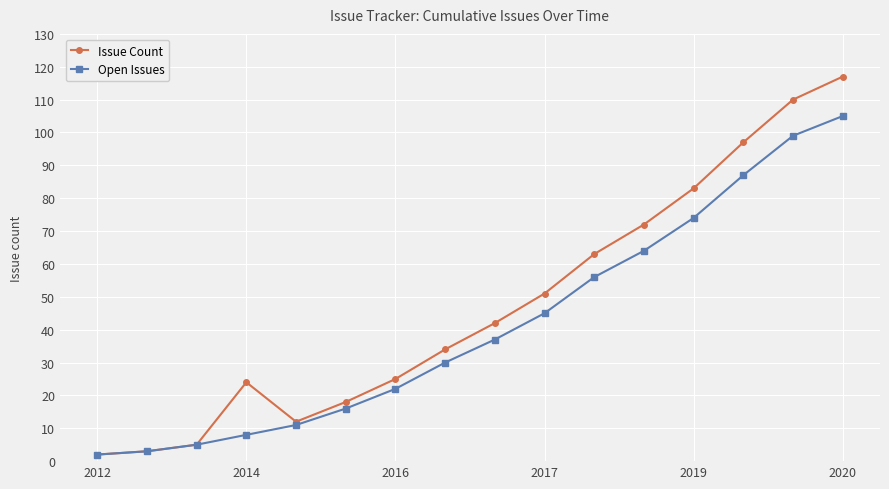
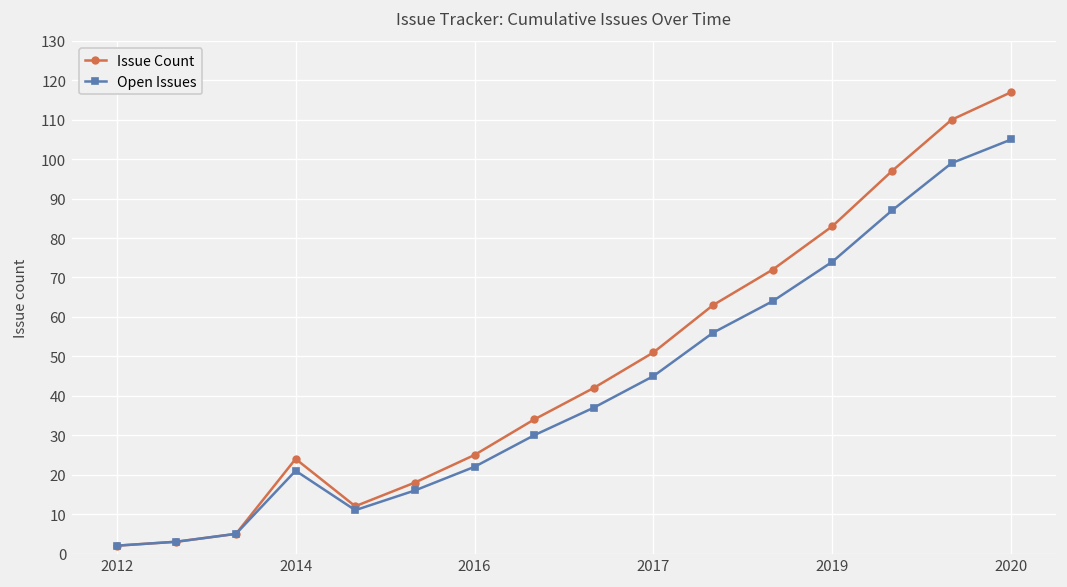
  {
    "Issue Count": {
      "2014": 24,
      "2020": 117
    },
    "Open Issues": {
-     "2014": 8,
+     "2014": 21,
      "2020": 105
    }
  }
